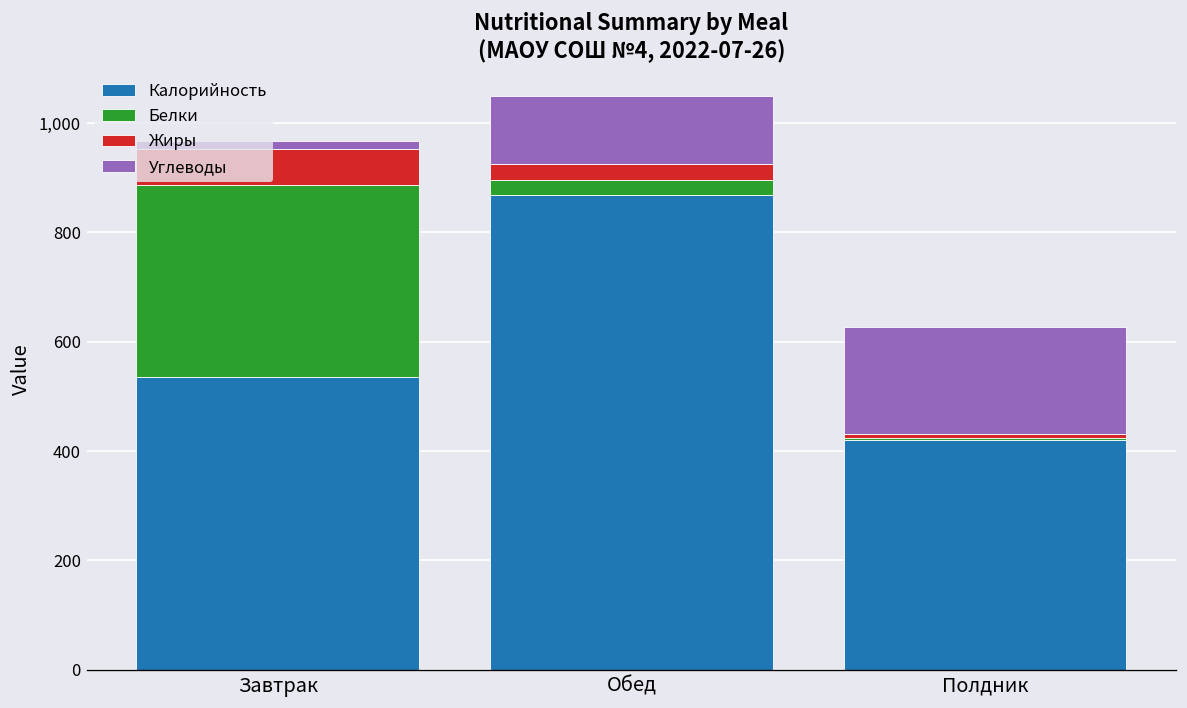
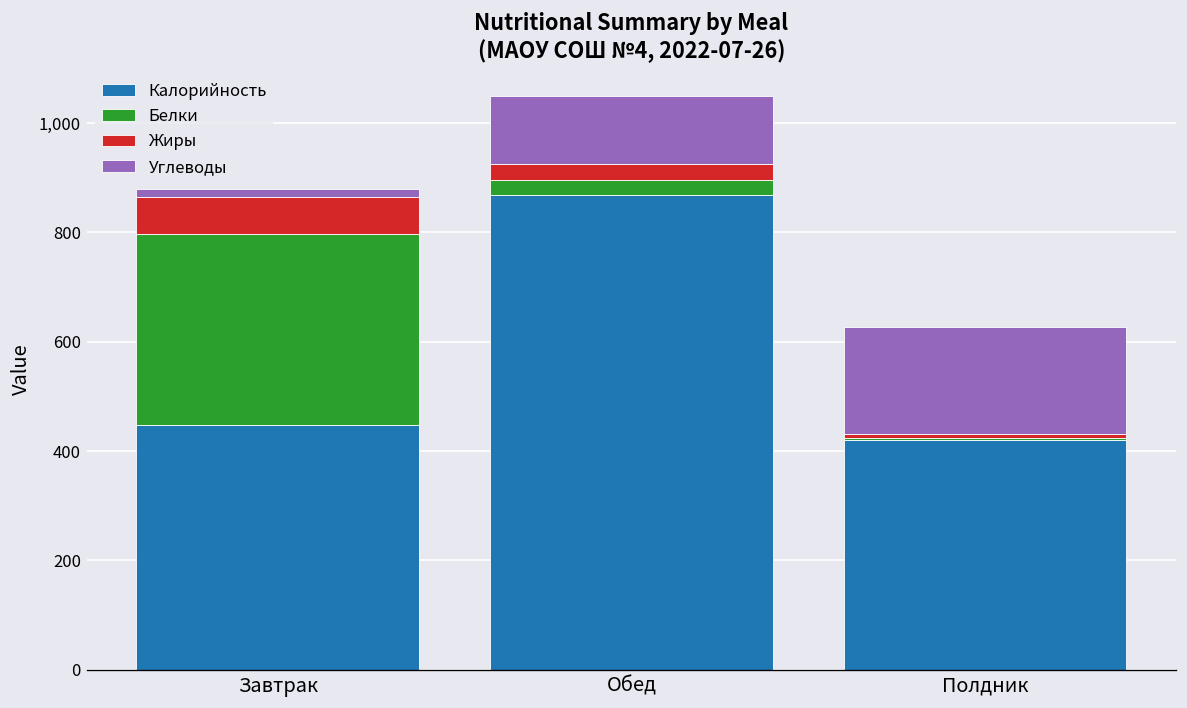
  {
    "Калорийность": {
-     "Завтрак": 540,
+     "Завтрак": 450,
      "Обед": 870,
      "Полдник": 420
    },
    "Белки": {
      "Завтрак": 350,
      "Обед": 30
    },
    "Жиры": {
      "Завтрак": 70,
      "Обед": 30,
      "Полдник": 10
    },
    "Углеводы": {
      "Завтрак": 10,
      "Обед": 120,
      "Полдник": 200
    }
  }
